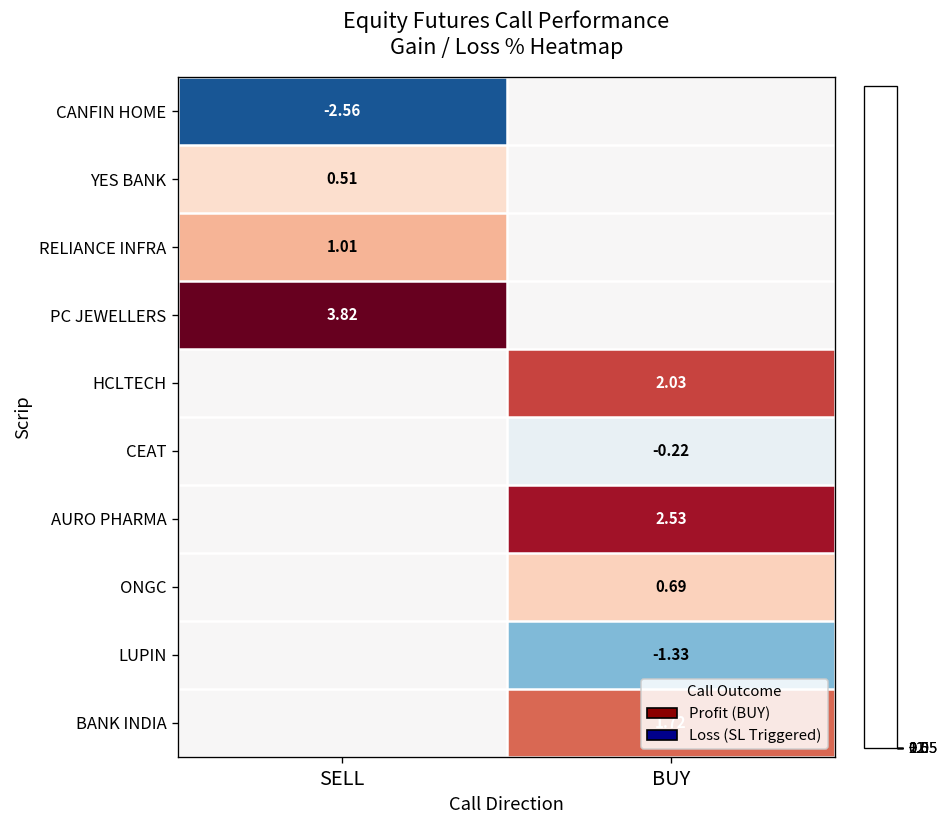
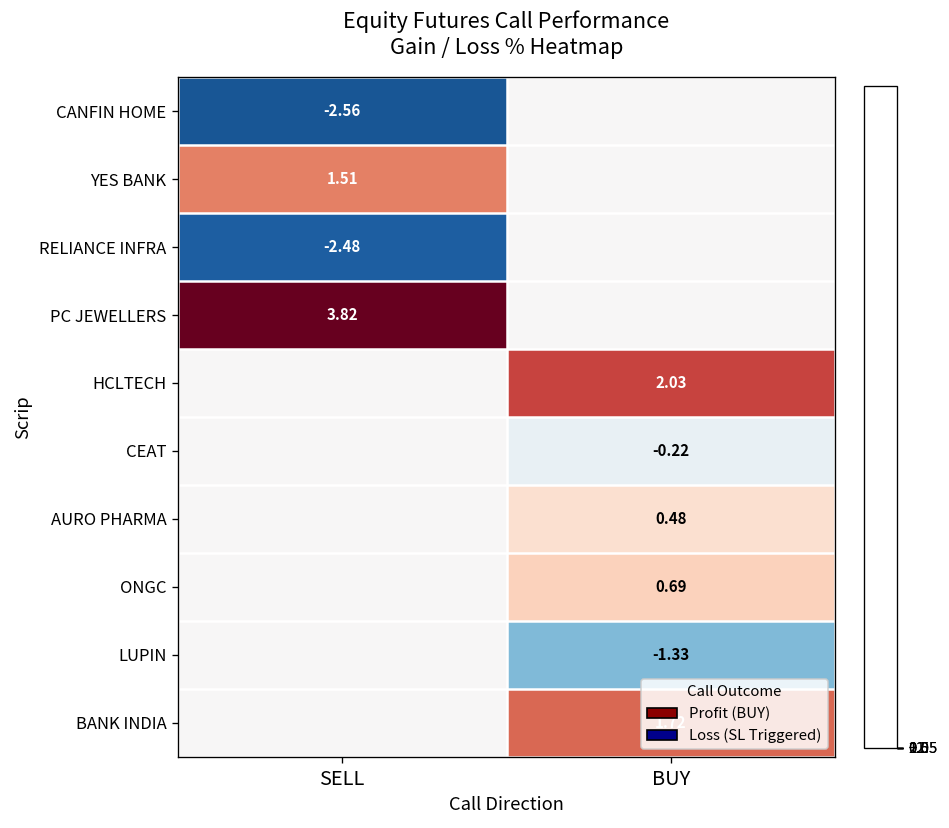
  {
    "CANFIN HOME": {
      "SELL": -2.56
    },
    "YES BANK": {
-     "SELL": 0.51
+     "SELL": 1.51
    },
    "RELIANCE INFRA": {
-     "SELL": 1.01
+     "SELL": -2.48
    },
    "PC JEWELLERS": {
      "SELL": 3.82
    },
    "HCLTECH": {
      "BUY": 2.03
    },
    "CEAT": {
      "BUY": -0.22
    },
    "AURO PHARMA": {
-     "BUY": 2.53
+     "BUY": 0.48
    },
    "ONGC": {
      "BUY": 0.69
    },
    "LUPIN": {
      "BUY": -1.33
    }
  }
